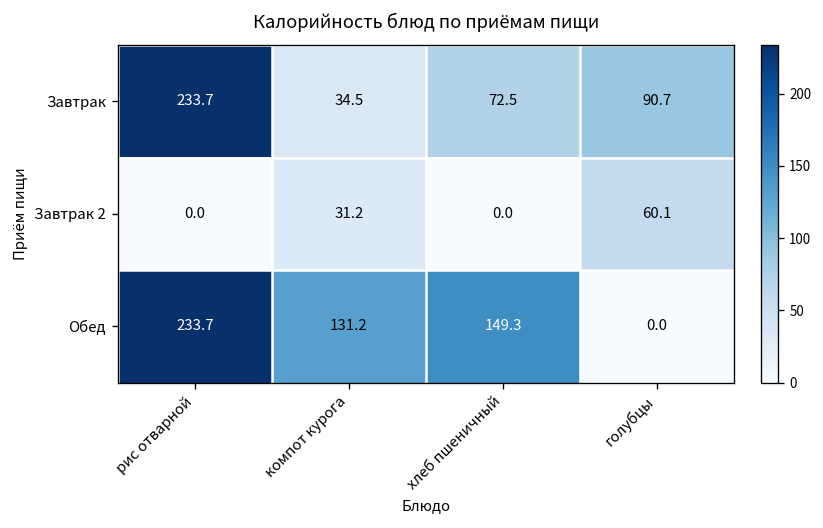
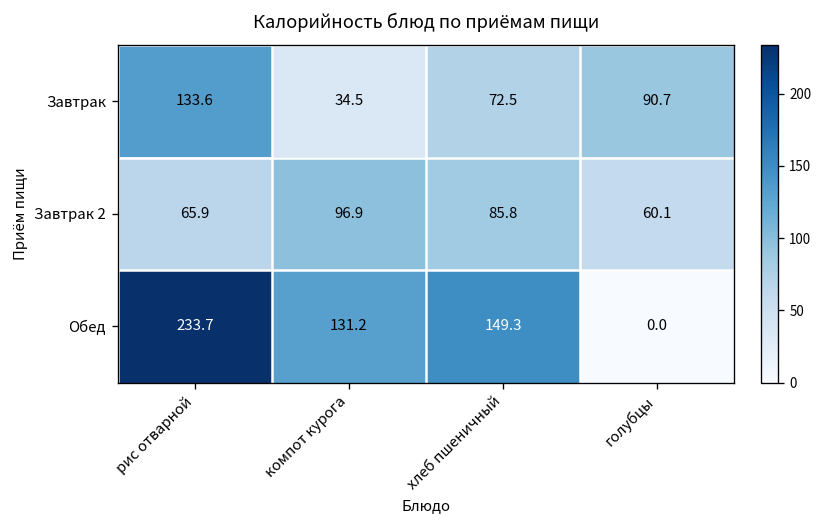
  {
    "Завтрак": {
-     "рис отварной": 233.7,
+     "рис отварной": 133.6,
      "компот курога": 34.5,
      "хлеб пшеничный": 72.5,
      "голубцы": 90.7
    },
    "Завтрак 2": {
-     "рис отварной": 0.0,
-     "компот курога": 31.2,
-     "хлеб пшеничный": 0.0,
+     "рис отварной": 65.9,
+     "компот курога": 96.9,
+     "хлеб пшеничный": 85.8,
      "голубцы": 60.1
    },
    "Обед": {
      "рис отварной": 233.7,
      "компот курога": 131.2,
      "хлеб пшеничный": 149.3,
      "голубцы": 0.0
    }
  }
